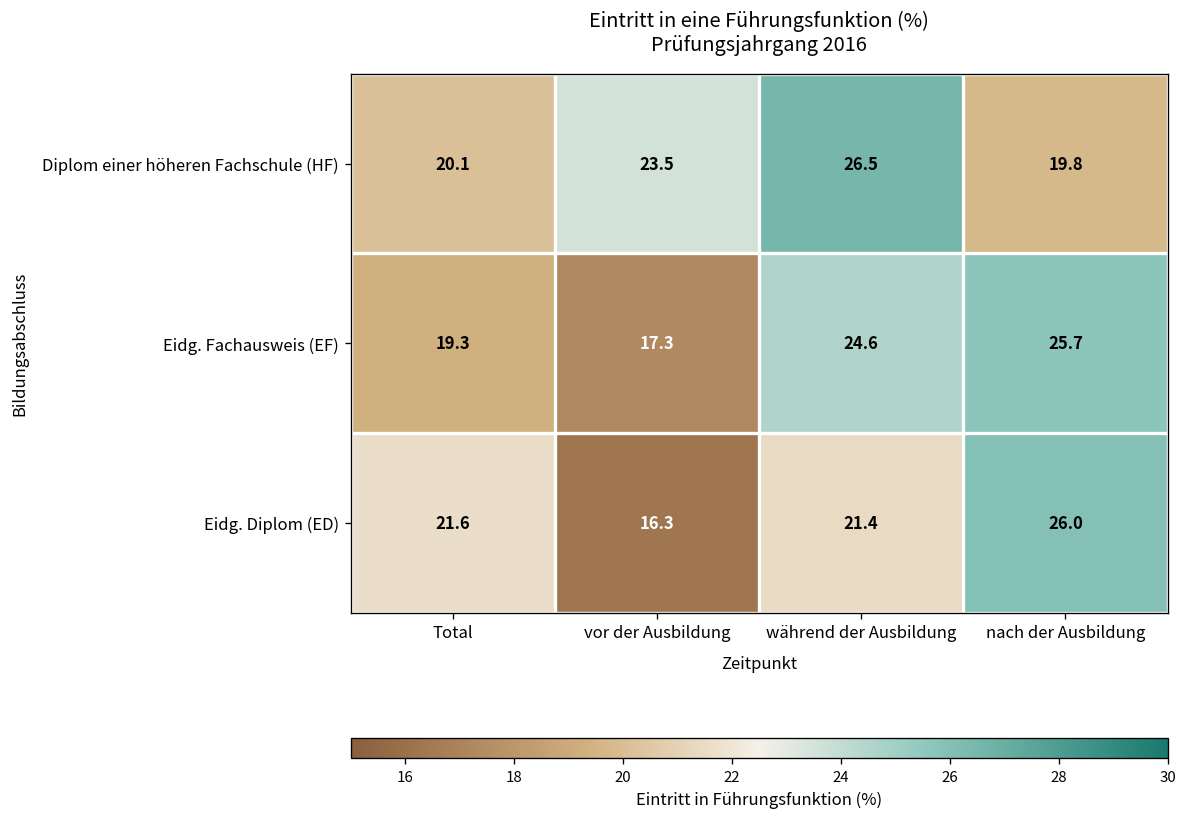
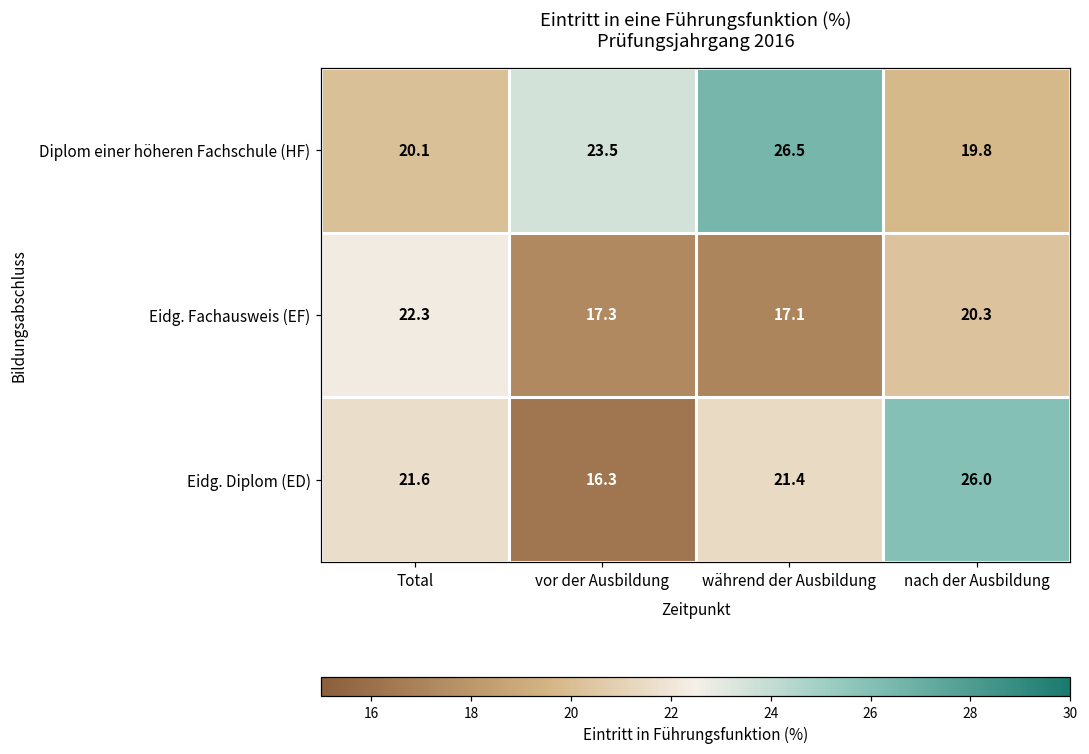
  {
    "Diplom einer höheren Fachschule (HF)": {
      "Total": 20.1,
      "vor der Ausbildung": 23.5,
      "während der Ausbildung": 26.5,
      "nach der Ausbildung": 19.8
    },
    "Eidg. Fachausweis (EF)": {
-     "Total": 19.3,
+     "Total": 22.3,
      "vor der Ausbildung": 17.3,
-     "während der Ausbildung": 24.6,
-     "nach der Ausbildung": 25.7
+     "während der Ausbildung": 17.1,
+     "nach der Ausbildung": 20.3
    },
    "Eidg. Diplom (ED)": {
      "Total": 21.6,
      "vor der Ausbildung": 16.3,
      "während der Ausbildung": 21.4,
      "nach der Ausbildung": 26.0
    }
  }
